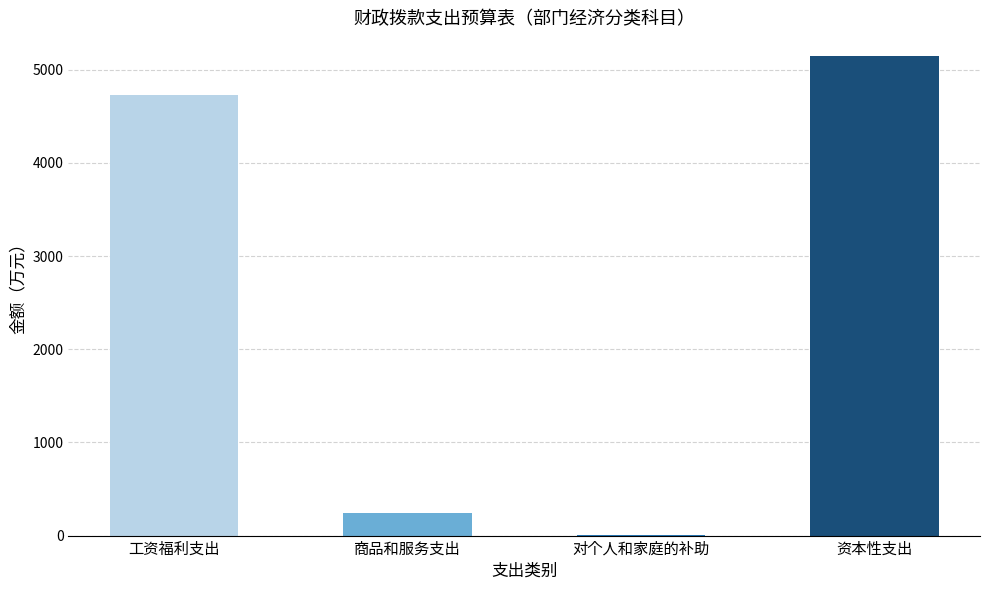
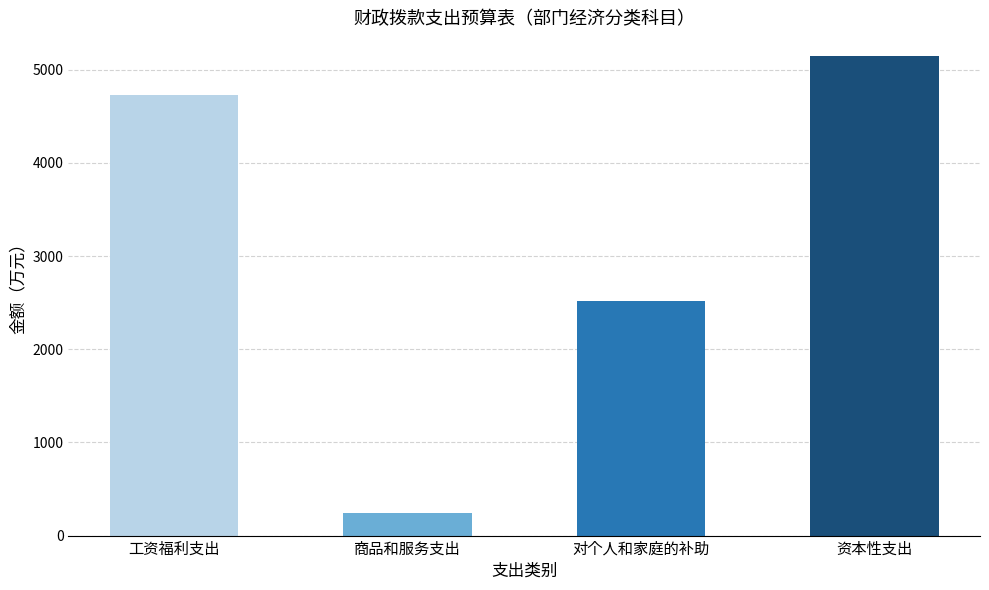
  {
    "工资福利支出": 4700,
    "商品和服务支出": 200,
-   "对个人和家庭的补助": 0,
+   "对个人和家庭的补助": 2500,
    "资本性支出": 5100
  }
